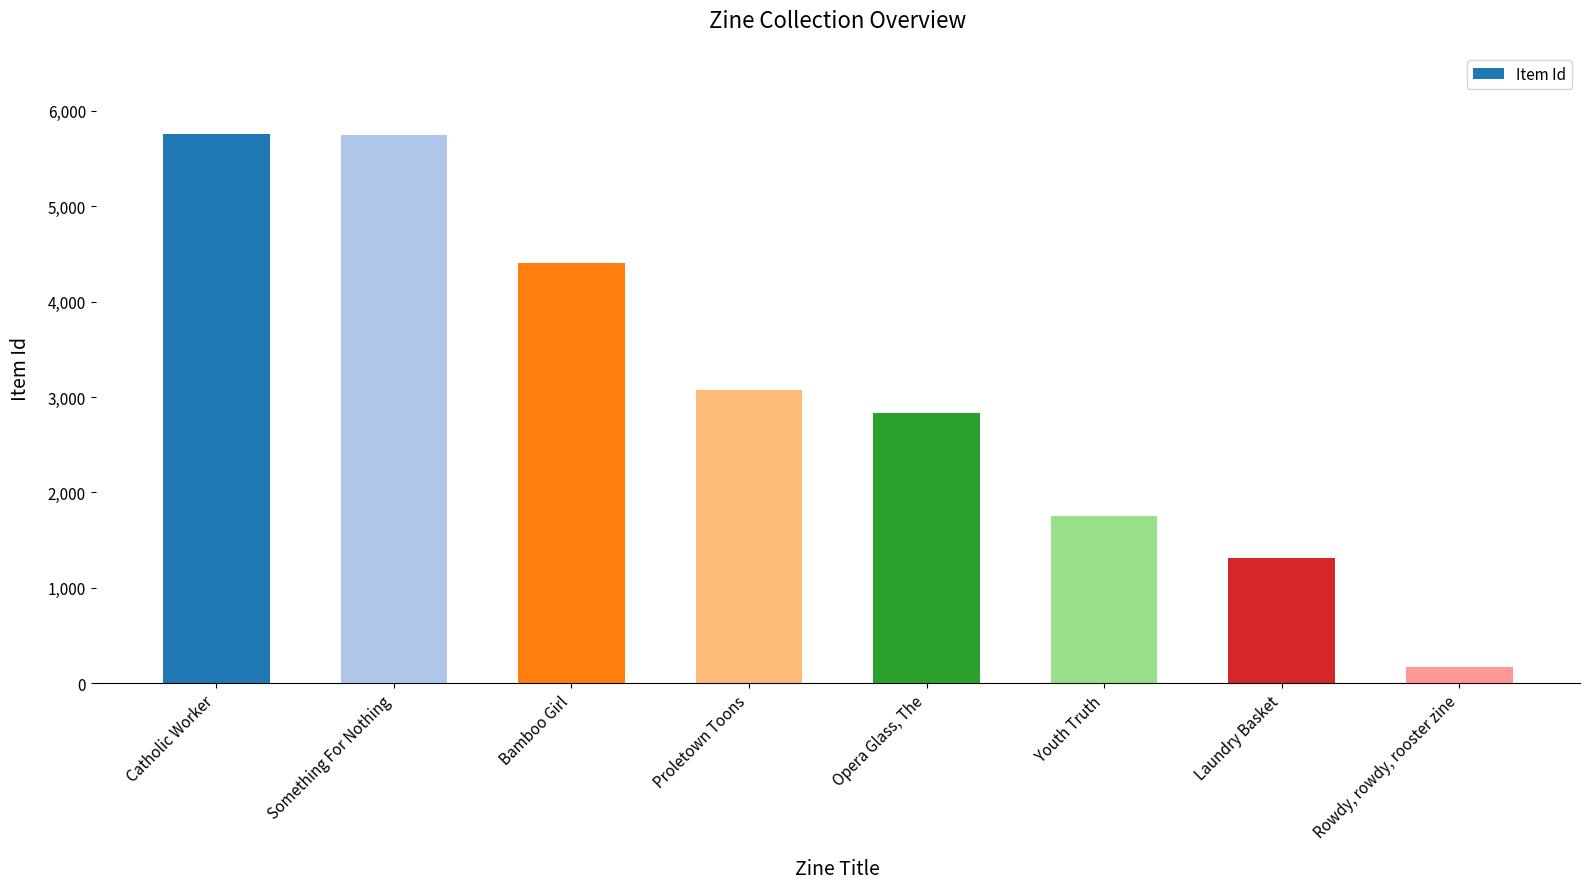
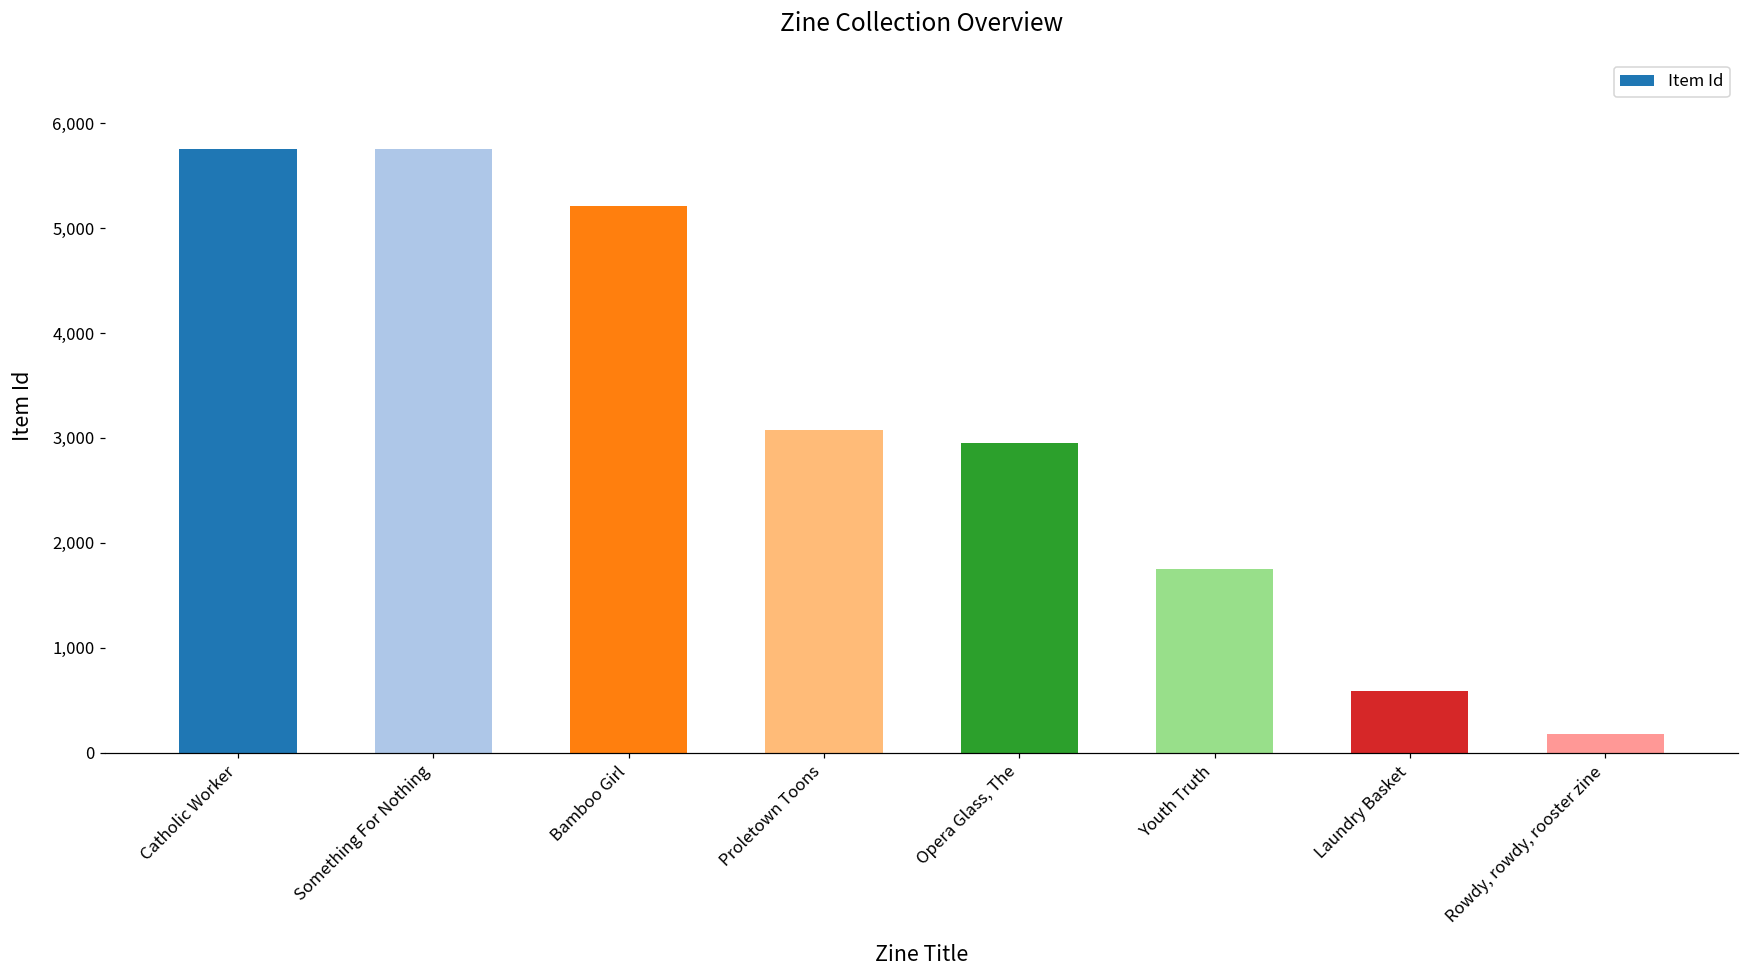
  {
    "Catholic Worker": "5,800",
    "Something For Nothing": "5,800",
-   "Bamboo Girl": "4,400",
+   "Bamboo Girl": "5,200",
    "Proletown Toons": "3,100",
-   "Opera Glass, The": "2,800",
+   "Opera Glass, The": "3,000",
    "Youth Truth": "1,800",
-   "Laundry Basket": "1,300",
+   "Laundry Basket": "600",
    "Rowdy, rowdy, rooster zine": "200"
  }
